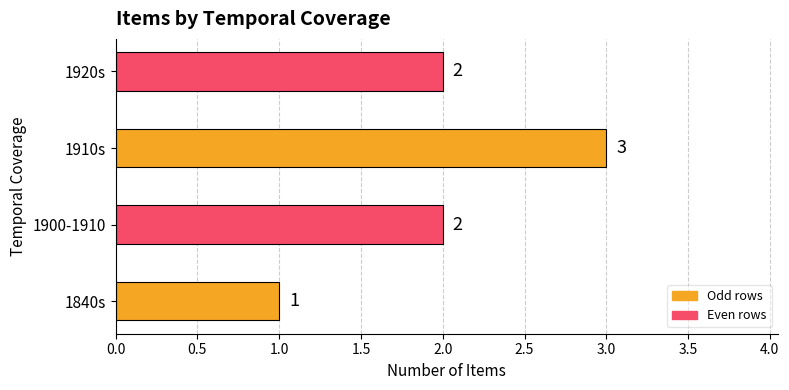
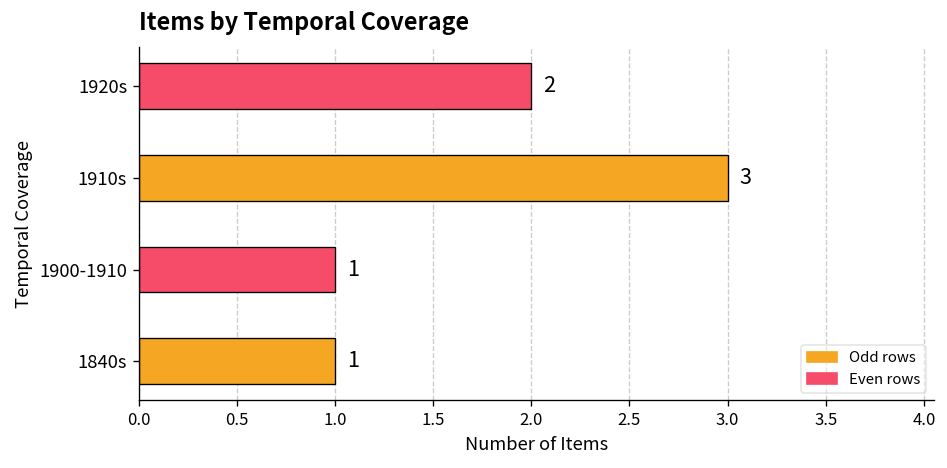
  {
    "1920s": 2,
    "1910s": 3,
-   "1900-1910": 2,
+   "1900-1910": 1,
    "1840s": 1
  }
